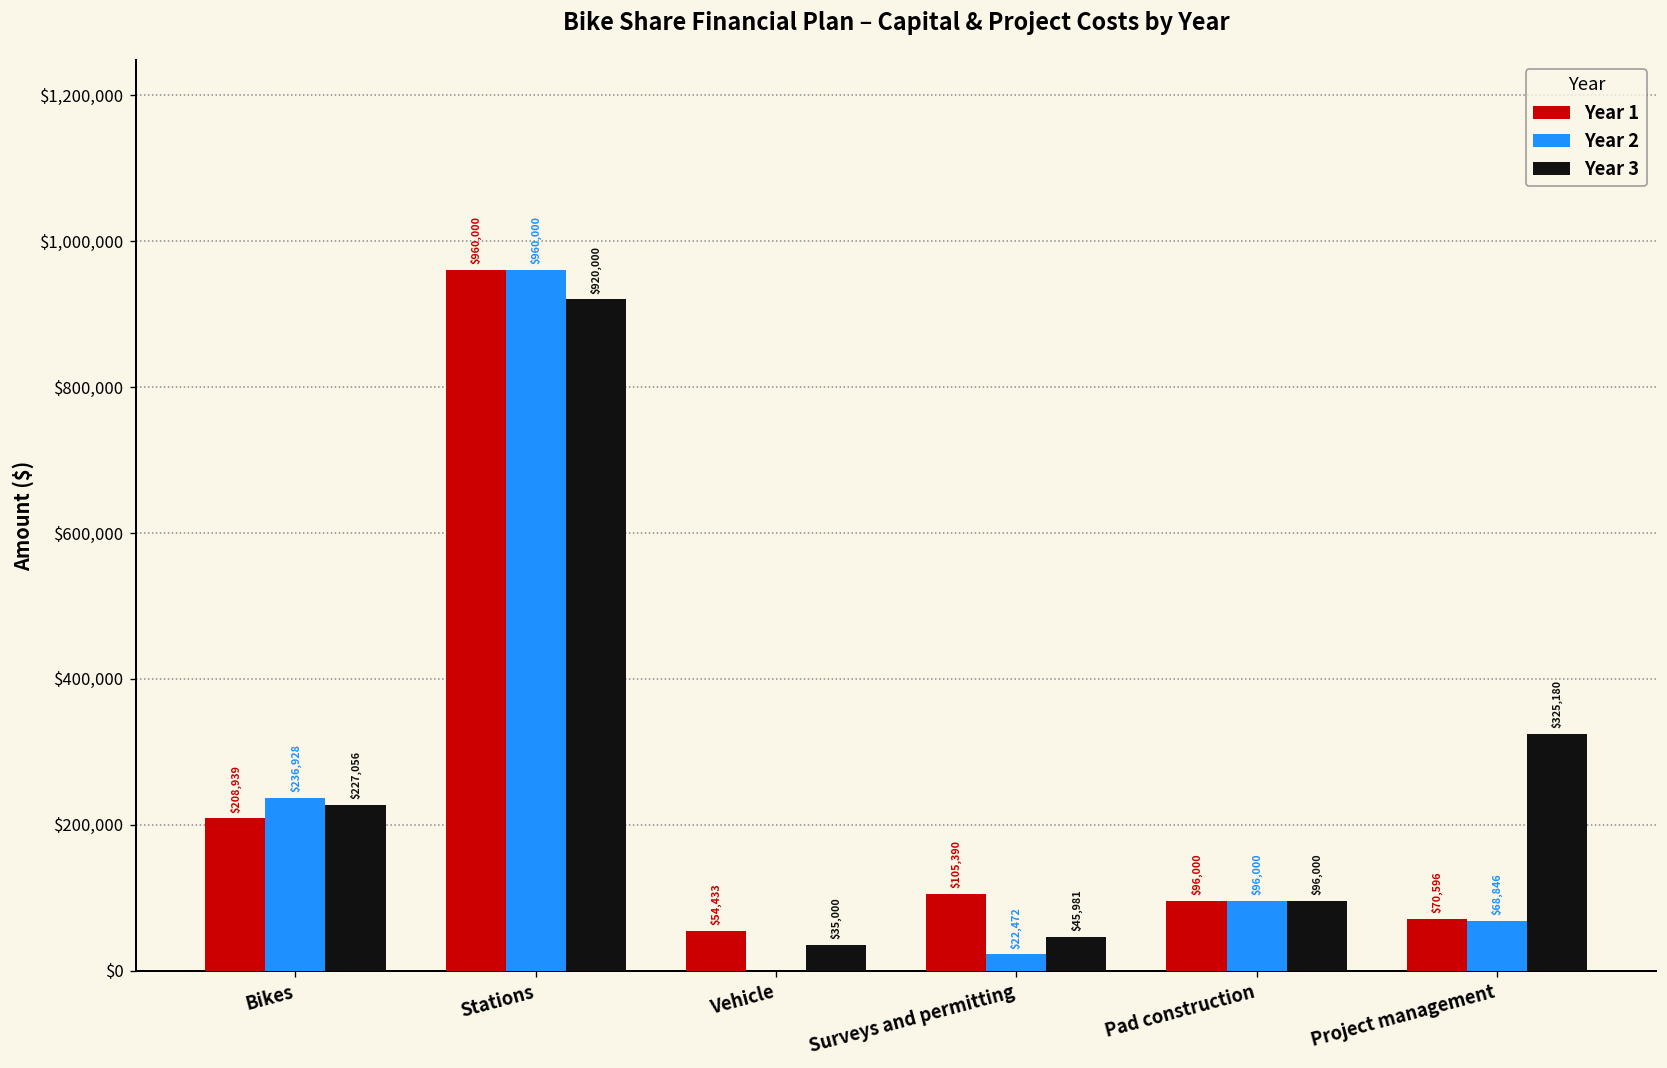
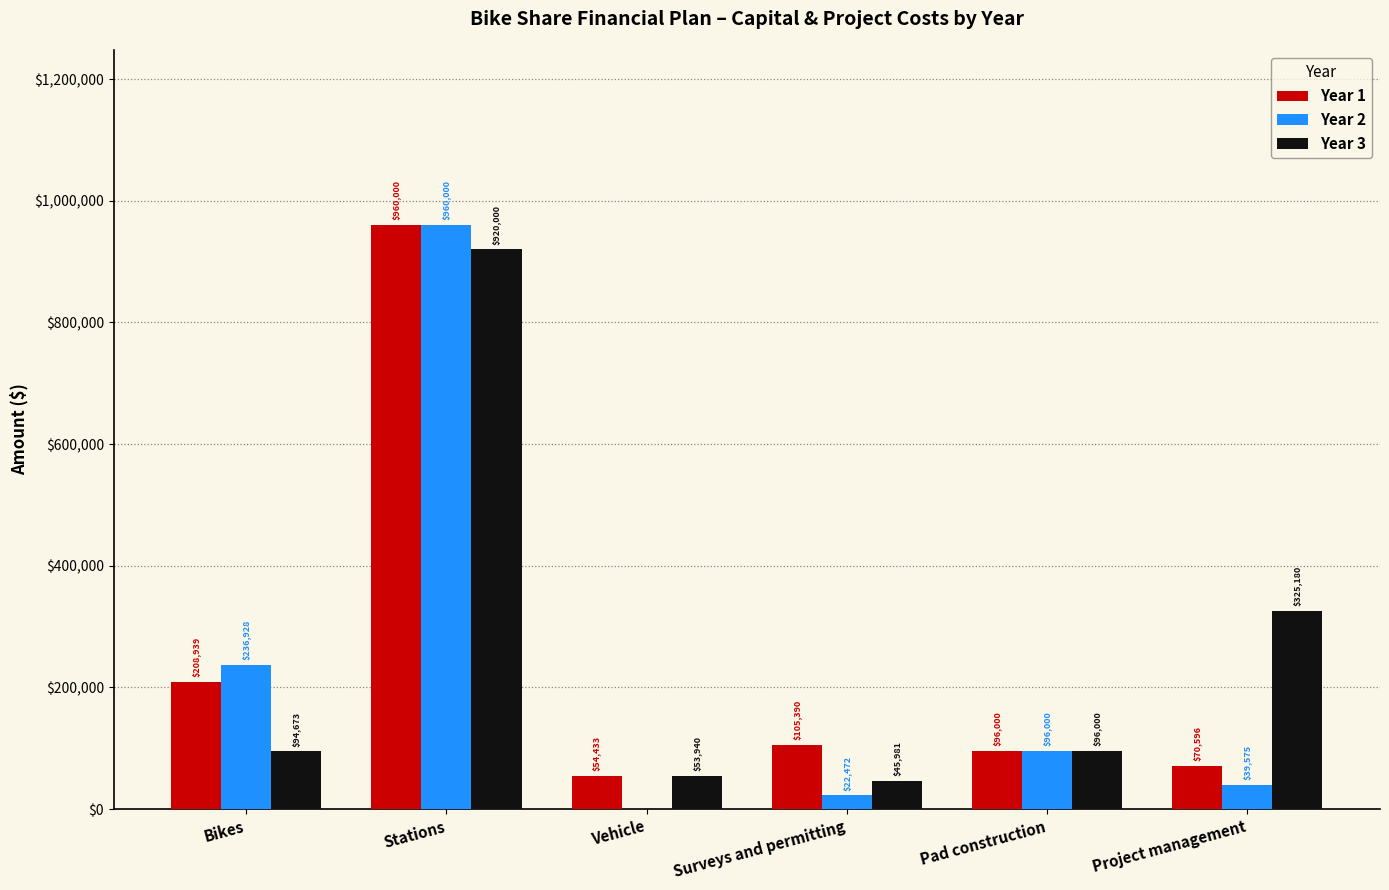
  {
    "Year 1": {
      "Bikes": "$208,939",
      "Stations": "$960,000",
      "Vehicle": "$54,433",
      "Surveys and permitting": "$105,390",
      "Pad construction": "$96,000",
      "Project management": "$70,596"
    },
    "Year 2": {
      "Bikes": "$236,928",
      "Stations": "$960,000",
      "Surveys and permitting": "$22,472",
      "Pad construction": "$96,000",
-     "Project management": "$68,846"
+     "Project management": "$39,575"
    },
    "Year 3": {
-     "Bikes": "$227,056",
+     "Bikes": "$94,673",
      "Stations": "$920,000",
-     "Vehicle": "$35,000",
+     "Vehicle": "$53,940",
      "Surveys and permitting": "$45,981",
      "Pad construction": "$96,000",
      "Project management": "$325,180"
    }
  }
